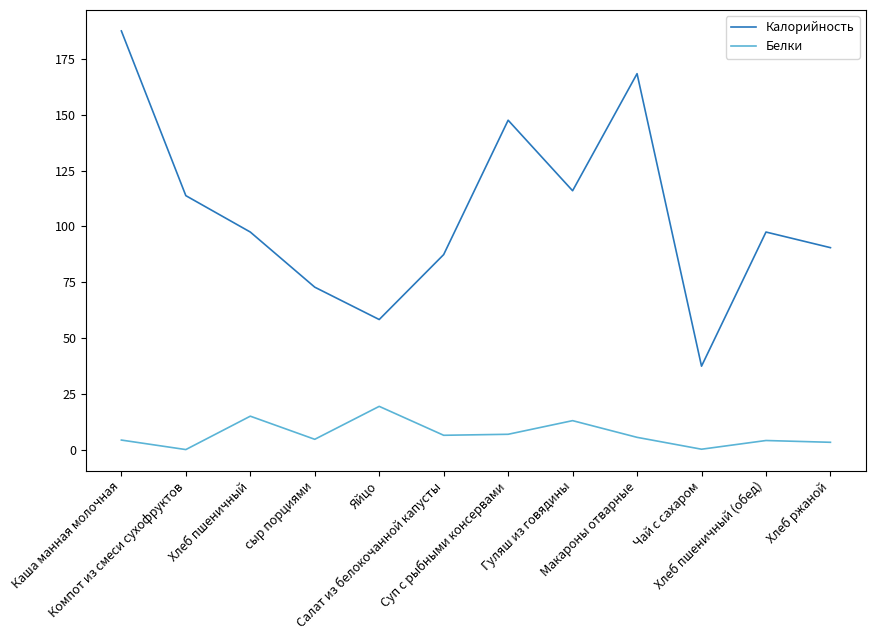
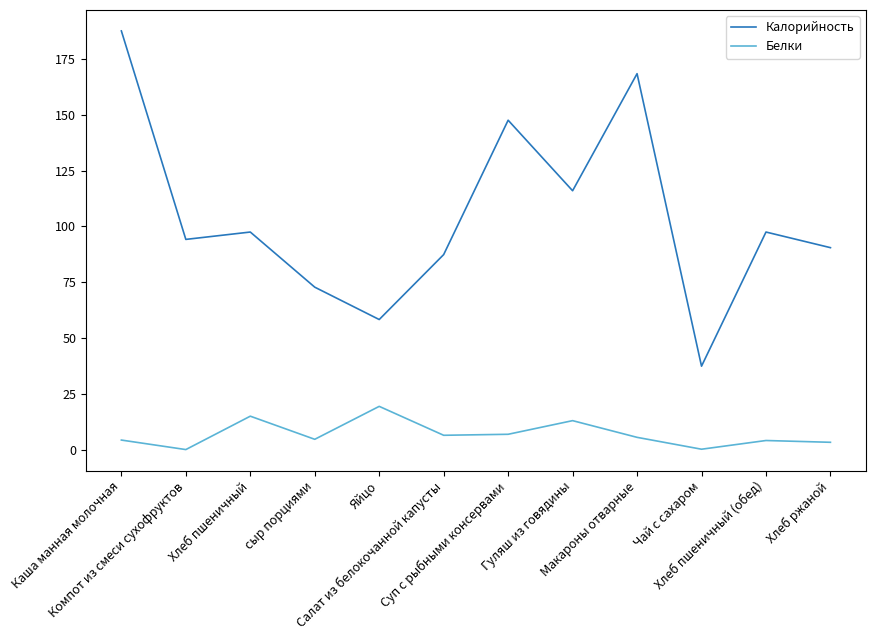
  {
    "Калорийность": {
      "Каша манная молочная": 188,
-     "Компот из смеси сухофруктов": 114,
+     "Компот из смеси сухофруктов": 94,
      "Хлеб пшеничный": 98,
      "сыр порциями": 73,
      "Яйцо": 58,
      "Салат из белокочанной капусты": 87,
      "Суп с рыбными консервами": 148,
      "Гуляш из говядины": 116,
      "Макароны отварные": 168,
      "Чай с сахаром": 37,
      "Хлеб пшеничный (обед)": 98,
      "Хлеб ржаной": 91
    },
    "Белки": {
      "Каша манная молочная": 4,
      "Компот из смеси сухофруктов": 0,
      "Хлеб пшеничный": 15,
      "сыр порциями": 5,
      "Яйцо": 19,
      "Салат из белокочанной капусты": 6,
      "Суп с рыбными консервами": 7,
      "Гуляш из говядины": 13,
      "Макароны отварные": 6,
      "Чай с сахаром": 0,
      "Хлеб пшеничный (обед)": 4,
      "Хлеб ржаной": 3
    }
  }
